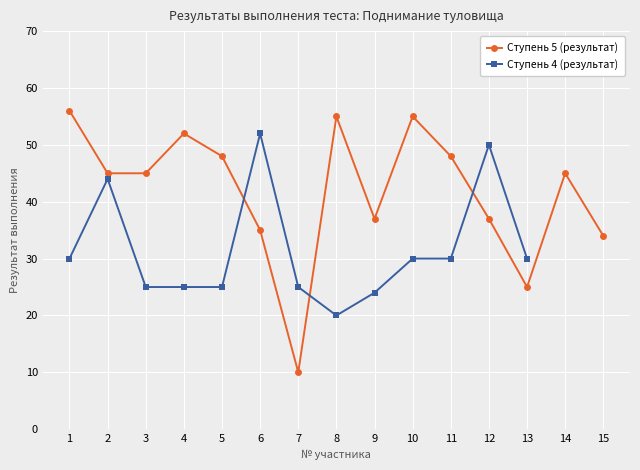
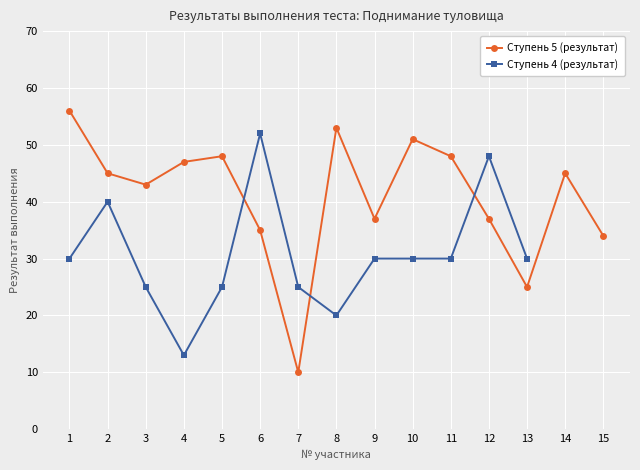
  {
    "Ступень 5 (результат)": {
      "1": 56,
      "2": 45,
-     "3": 45,
-     "4": 52,
+     "3": 43,
+     "4": 47,
      "5": 48,
      "6": 35,
      "7": 10,
-     "8": 55,
+     "8": 53,
      "9": 37,
-     "10": 55,
+     "10": 51,
      "11": 48,
      "12": 37,
      "13": 25,
      "14": 45,
      "15": 34
    },
    "Ступень 4 (результат)": {
      "1": 30,
-     "2": 44,
+     "2": 40,
      "3": 25,
-     "4": 25,
+     "4": 13,
      "5": 25,
      "6": 52,
      "7": 25,
      "8": 20,
-     "9": 24,
+     "9": 30,
      "10": 30,
      "11": 30,
-     "12": 50,
+     "12": 48,
      "13": 30
    }
  }
